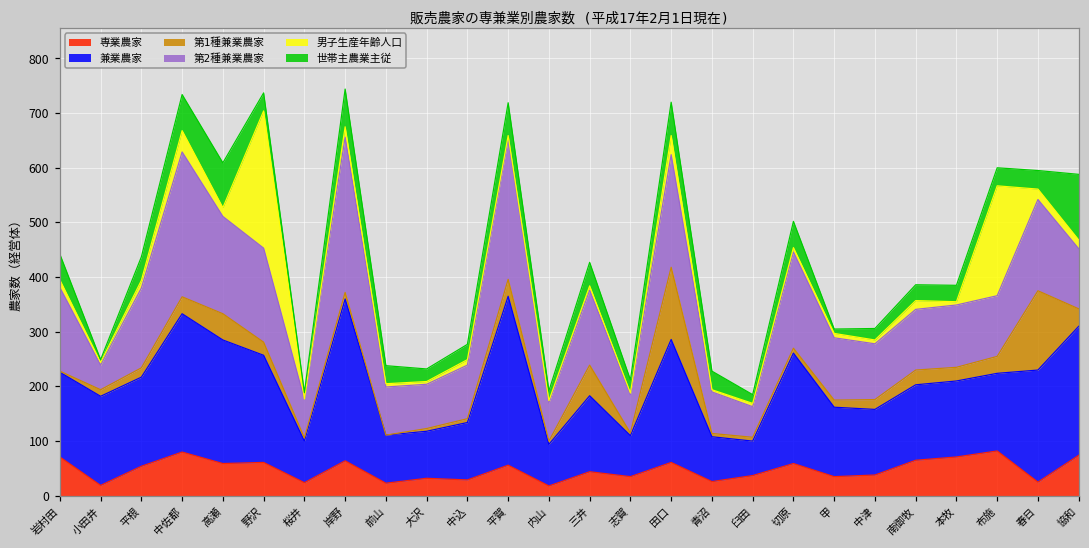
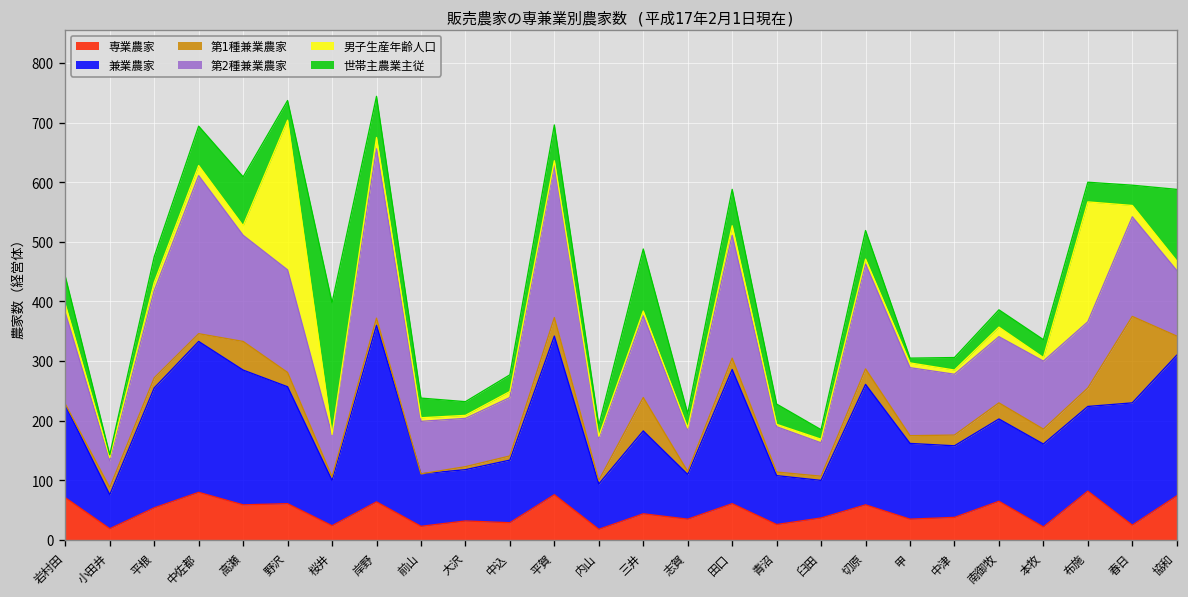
  {
    "専業農家": {
      "岩村田": 70,
      "小田井": 20,
      "平根": 50,
      "中佐都": 80,
      "高瀬": 60,
      "野沢": 60,
      "桜井": 20,
      "岸野": 60,
      "前山": 20,
      "大沢": 30,
      "中込": 30,
-     "平賀": 60,
+     "平賀": 80,
      "内山": 20,
      "三井": 40,
      "志賀": 40,
      "田口": 60,
      "青沼": 30,
      "臼田": 40,
      "切原": 60,
      "甲": 40,
      "中津": 40,
      "南御牧": 70,
-     "本牧": 70,
+     "本牧": 20,
      "布施": 80,
      "春日": 30,
      "協和": 70
    },
    "兼業農家": {
-     "小田井": 160,
-     "平根": 160,
+     "小田井": 60,
+     "平根": 200,
      "中佐都": 250,
      "高瀬": 230,
      "野沢": 200,
      "桜井": 80,
      "岸野": 300,
      "中込": 110,
-     "平賀": 310,
+     "平賀": 270,
      "内山": 80,
      "三井": 140,
      "田口": 230,
      "青沼": 80,
      "臼田": 60,
      "切原": 200,
      "甲": 130,
      "中津": 120,
      "南御牧": 140,
      "本牧": 140,
      "布施": 140,
      "春日": 210,
      "協和": 240
    },
    "第1種兼業農家": {
      "小田井": 10,
      "平根": 20,
-     "中佐都": 30,
+     "中佐都": 10,
      "高瀬": 50,
      "野沢": 20,
      "桜井": 10,
      "岸野": 10,
      "中込": 10,
      "平賀": 30,
      "内山": 10,
      "三井": 60,
-     "田口": 130,
+     "田口": 20,
      "青沼": 10,
      "臼田": 10,
-     "切原": 10,
+     "切原": 30,
      "甲": 10,
      "中津": 20,
      "南御牧": 30,
      "本牧": 30,
      "布施": 30,
      "春日": 150,
      "協和": 30
    },
    "第2種兼業農家": {
      "岩村田": 150,
      "平根": 150,
      "中佐都": 270,
      "高瀬": 180,
      "野沢": 170,
      "岸野": 280,
      "前山": 90,
      "中込": 100,
      "平賀": 260,
      "三井": 140,
      "田口": 210,
      "臼田": 60,
      "切原": 180,
      "甲": 110,
      "中津": 100,
      "南御牧": 110,
      "本牧": 110,
      "布施": 110,
      "春日": 170,
      "協和": 110
    },
    "男子生産年齢人口": {
      "岩村田": 10,
      "平根": 10,
-     "中佐都": 40,
+     "中佐都": 20,
      "高瀬": 20,
      "野沢": 250,
      "岸野": 20,
      "前山": 10,
      "中込": 10,
      "平賀": 10,
      "三井": 10,
-     "田口": 40,
+     "田口": 20,
      "臼田": 10,
      "切原": 10,
      "甲": 10,
      "中津": 10,
      "南御牧": 20,
      "本牧": 10,
      "布施": 200,
      "春日": 20,
      "協和": 20
    },
    "世帯主農業主従": {
      "岩村田": 50,
      "平根": 40,
      "中佐都": 70,
      "高瀬": 80,
      "野沢": 30,
-     "桜井": 10,
+     "桜井": 220,
      "岸野": 70,
      "前山": 30,
      "大沢": 20,
      "中込": 30,
      "平賀": 60,
      "内山": 20,
-     "三井": 40,
+     "三井": 100,
      "志賀": 20,
      "田口": 60,
      "青沼": 30,
      "臼田": 20,
      "切原": 50,
      "甲": 10,
      "中津": 20,
      "南御牧": 30,
      "本牧": 30,
      "布施": 30,
      "春日": 30,
      "協和": 120
    }
  }
